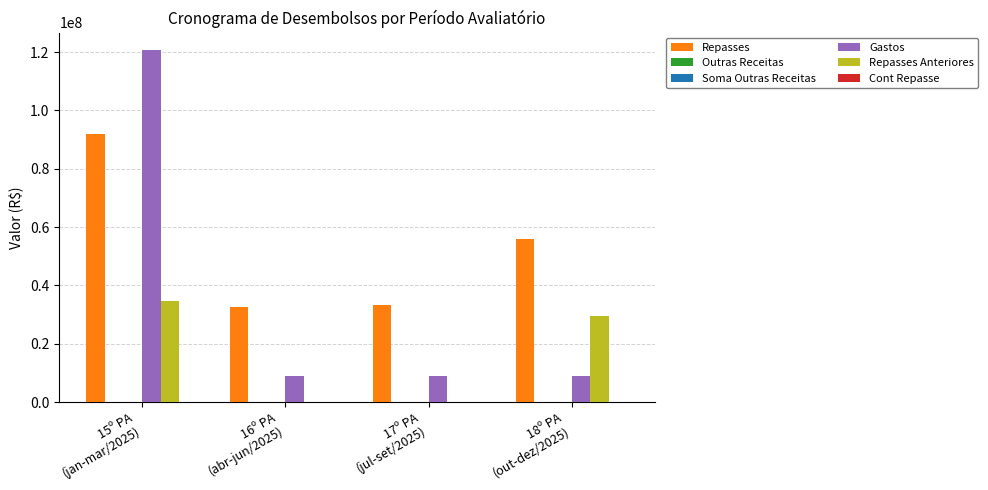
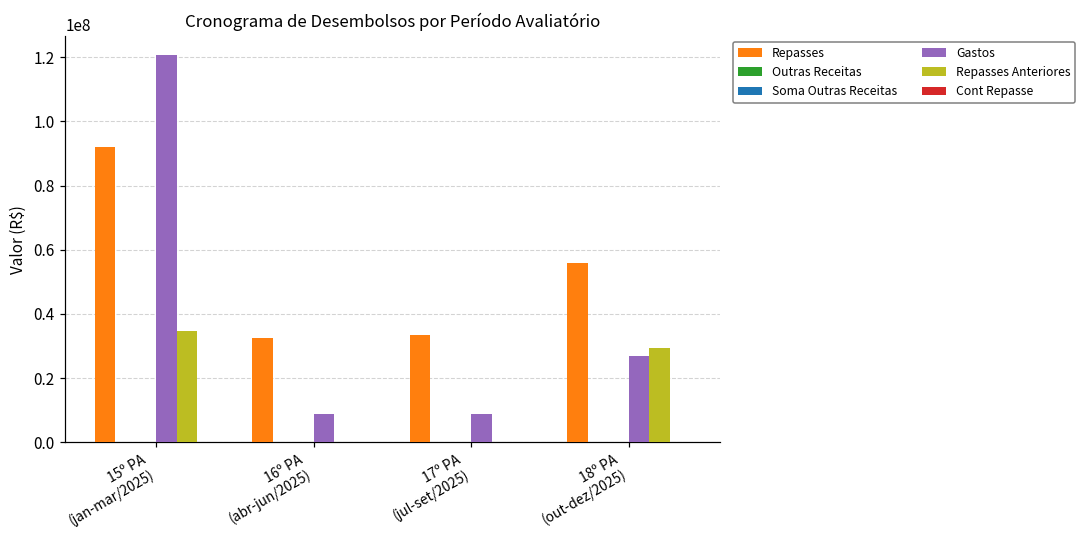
  {
    "Repasses": {
      "15º PA (jan-mar/2025)": 92000000,
      "16º PA (abr-jun/2025)": 33000000,
      "17º PA (jul-set/2025)": 33000000,
      "18º PA (out-dez/2025)": 56000000
    },
    "Outras Receitas": {
      "15º PA (jan-mar/2025)": 0,
      "16º PA (abr-jun/2025)": 0,
      "17º PA (jul-set/2025)": 0,
      "18º PA (out-dez/2025)": 0
    },
    "Soma Outras Receitas": {
      "15º PA (jan-mar/2025)": 0,
      "16º PA (abr-jun/2025)": 0,
      "17º PA (jul-set/2025)": 0,
      "18º PA (out-dez/2025)": 0
    },
    "Gastos": {
      "15º PA (jan-mar/2025)": 121000000,
      "16º PA (abr-jun/2025)": 9000000,
      "17º PA (jul-set/2025)": 9000000,
-     "18º PA (out-dez/2025)": 9000000
+     "18º PA (out-dez/2025)": 27000000
    },
    "Repasses Anteriores": {
      "15º PA (jan-mar/2025)": 35000000,
      "16º PA (abr-jun/2025)": 0,
      "17º PA (jul-set/2025)": 0,
      "18º PA (out-dez/2025)": 29000000
    }
  }
